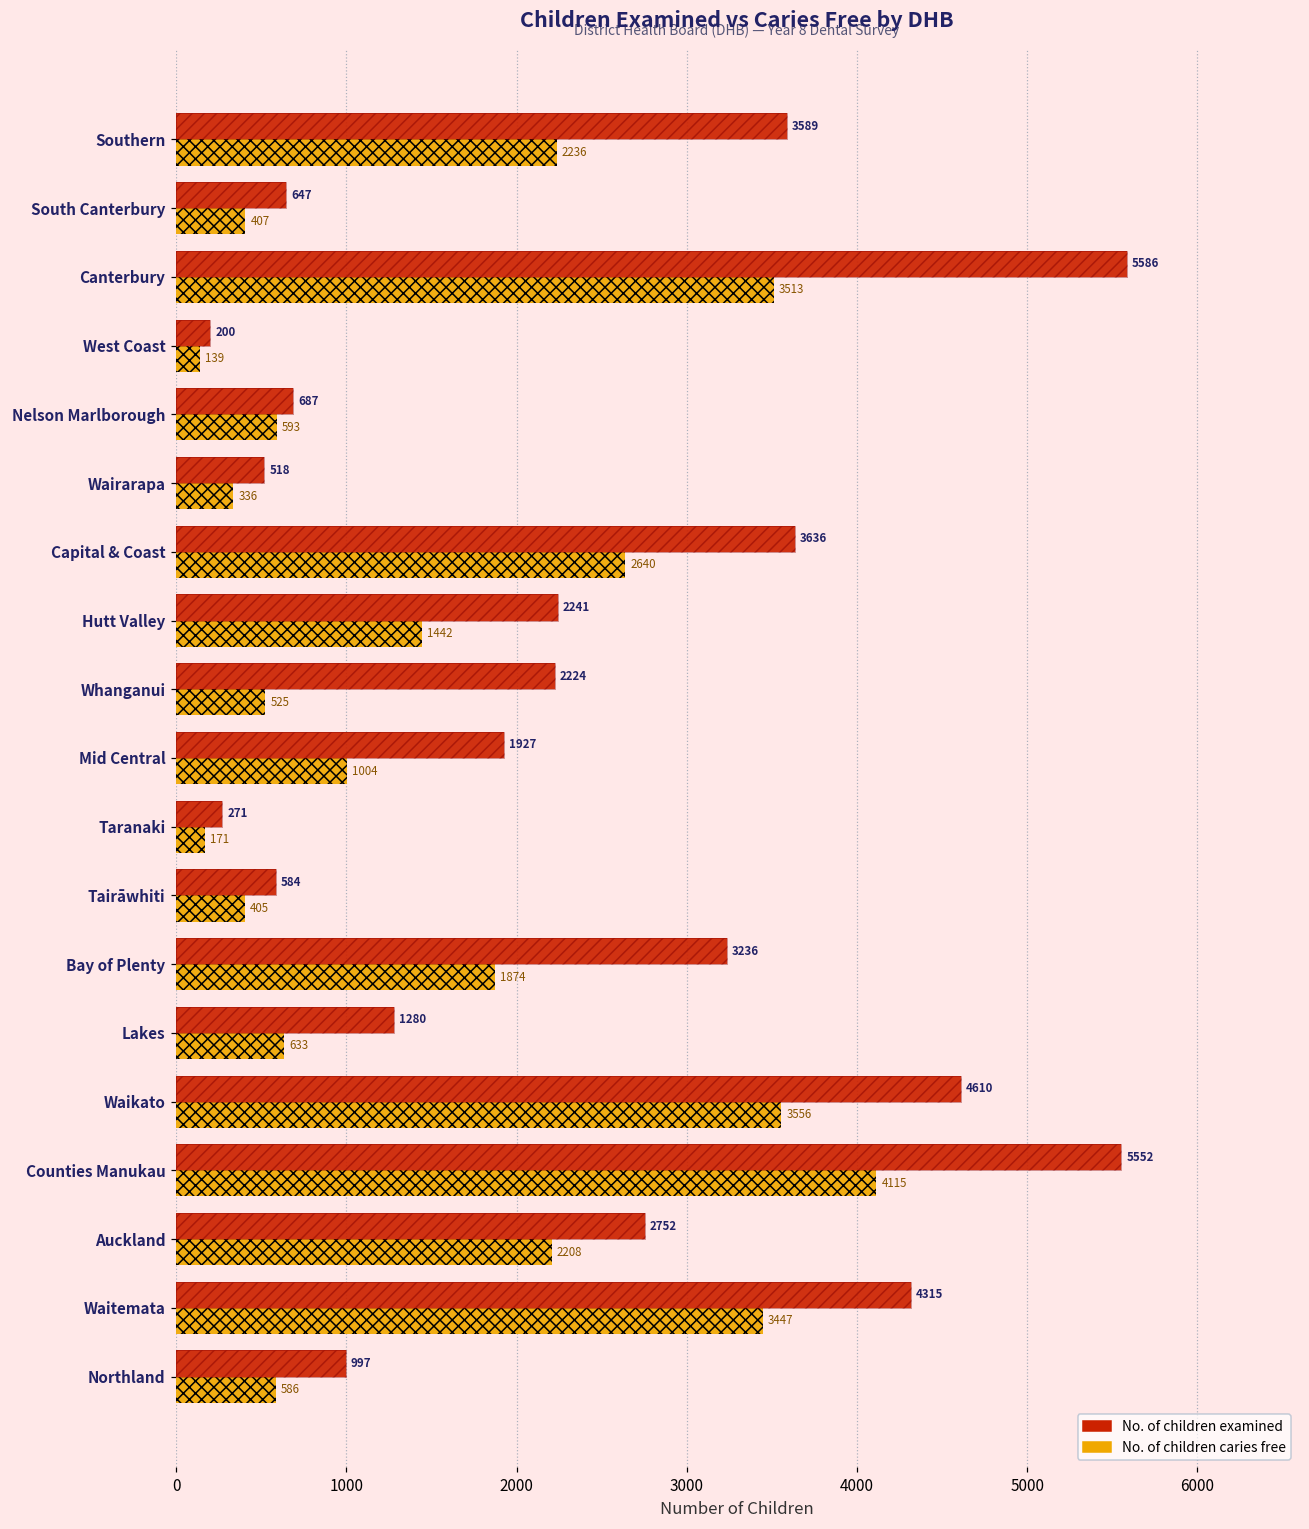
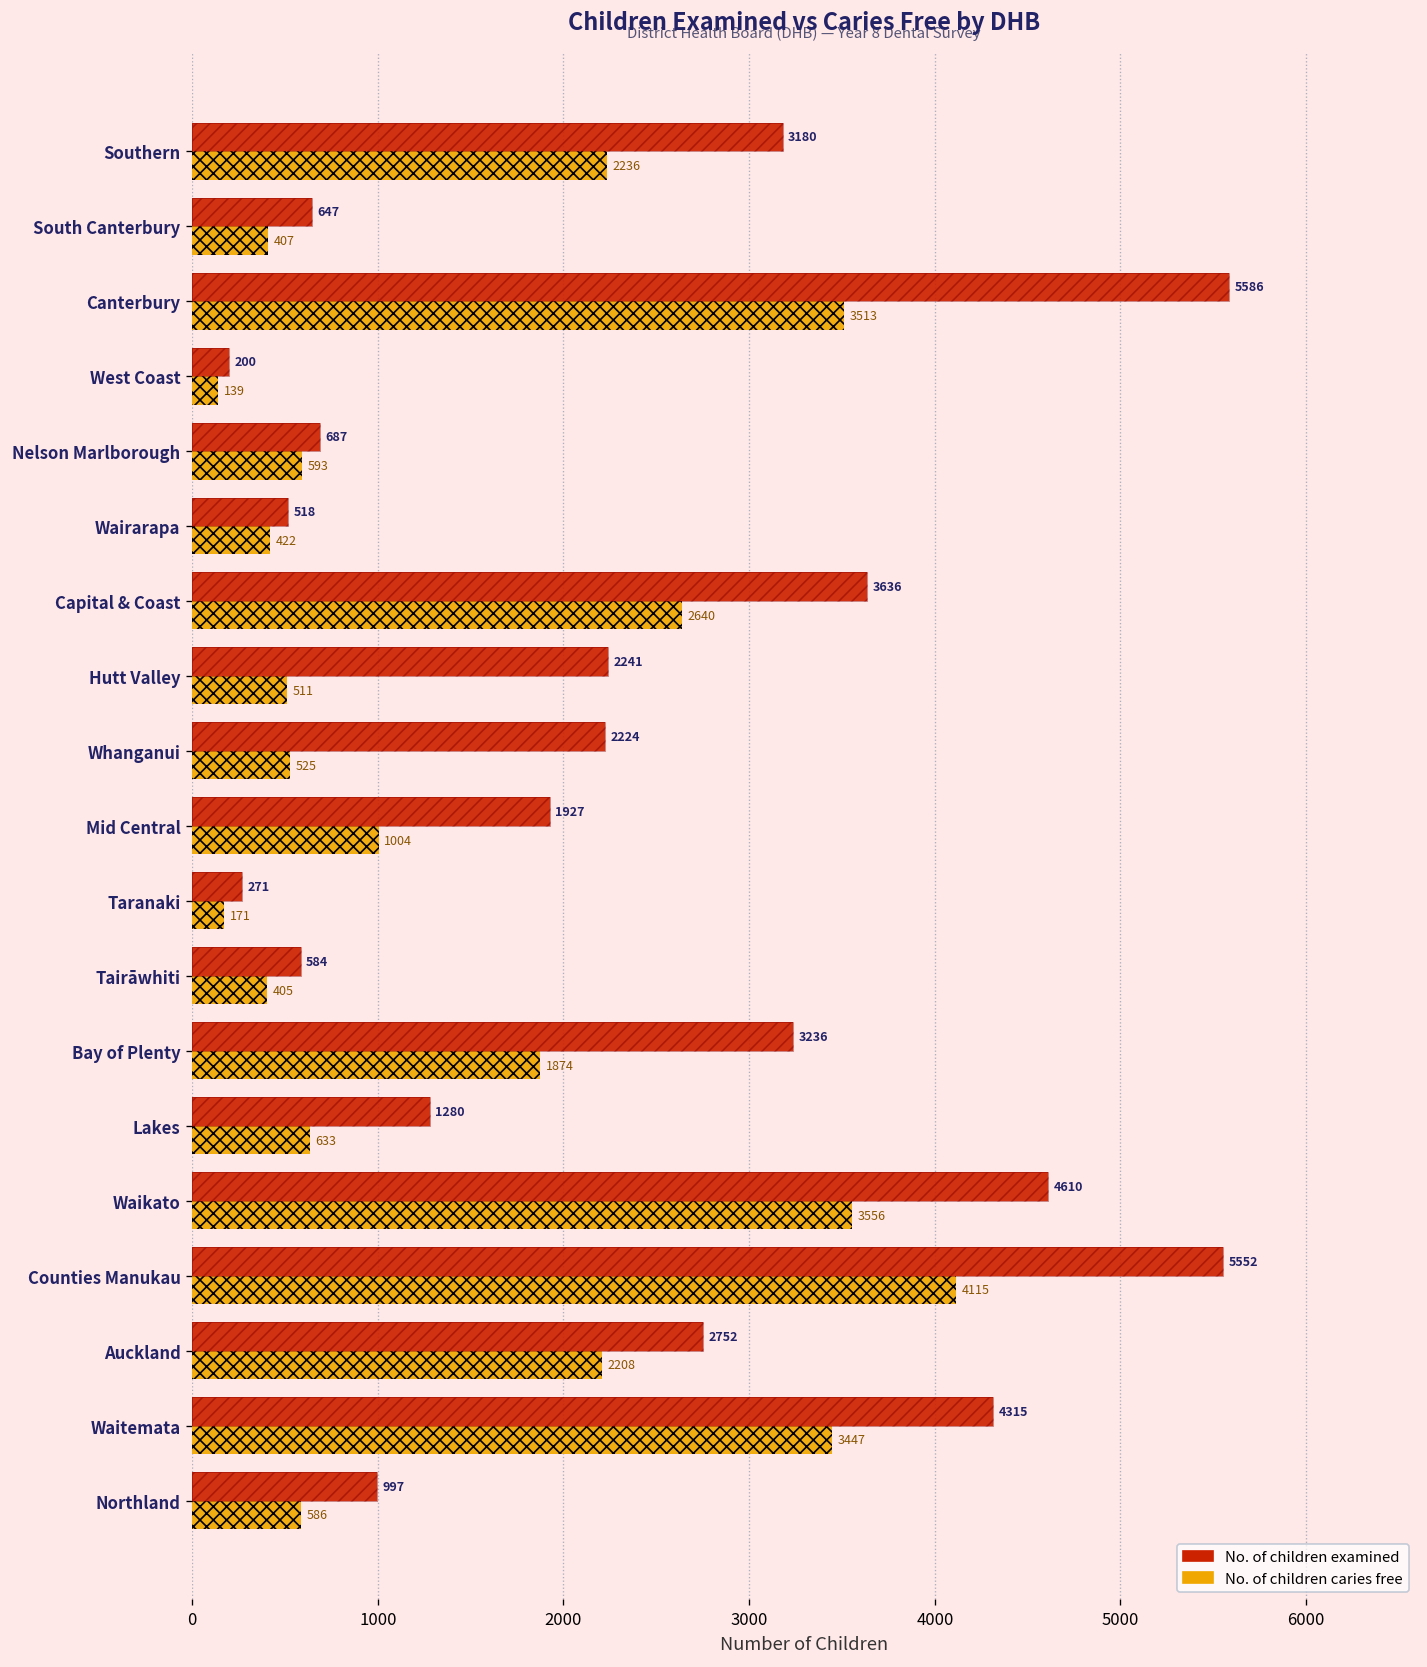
  {
    "No. of children examined": {
-     "Southern": 3589,
+     "Southern": 3180,
      "South Canterbury": 647,
      "Canterbury": 5586,
      "West Coast": 200,
      "Nelson Marlborough": 687,
      "Wairarapa": 518,
      "Capital & Coast": 3636,
      "Hutt Valley": 2241,
      "Whanganui": 2224,
      "Mid Central": 1927,
      "Taranaki": 271,
      "Tairāwhiti": 584,
      "Bay of Plenty": 3236,
      "Lakes": 1280,
      "Waikato": 4610,
      "Counties Manukau": 5552,
      "Auckland": 2752,
      "Waitemata": 4315,
      "Northland": 997
    },
    "No. of children caries free": {
      "Southern": 2236,
      "South Canterbury": 407,
      "Canterbury": 3513,
      "West Coast": 139,
      "Nelson Marlborough": 593,
-     "Wairarapa": 336,
+     "Wairarapa": 422,
      "Capital & Coast": 2640,
-     "Hutt Valley": 1442,
+     "Hutt Valley": 511,
      "Whanganui": 525,
      "Mid Central": 1004,
      "Taranaki": 171,
      "Tairāwhiti": 405,
      "Bay of Plenty": 1874,
      "Lakes": 633,
      "Waikato": 3556,
      "Counties Manukau": 4115,
      "Auckland": 2208,
      "Waitemata": 3447,
      "Northland": 586
    }
  }
